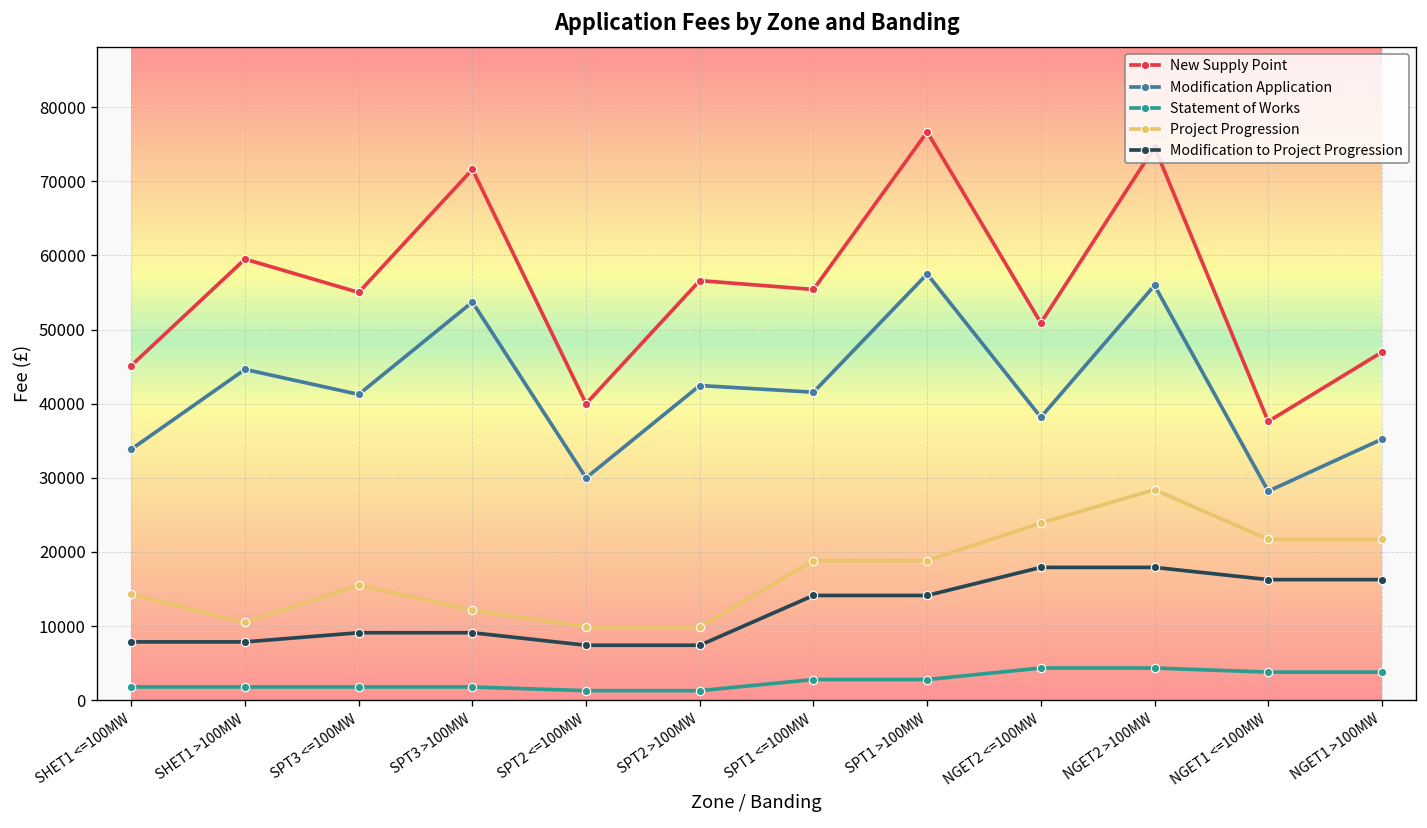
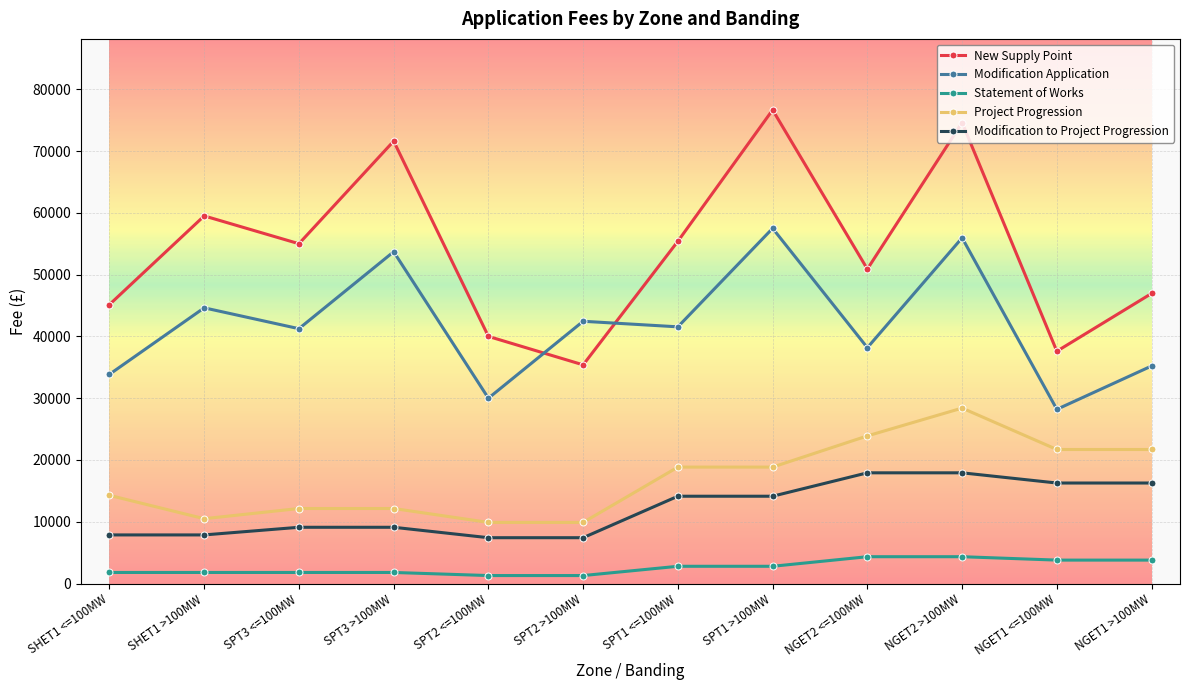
  {
    "New Supply Point": {
      "SHET1 <=100MW": 45000,
      "SHET1 >100MW": 60000,
      "SPT3 <=100MW": 55000,
      "SPT3 >100MW": 72000,
      "SPT2 <=100MW": 40000,
-     "SPT2 >100MW": 57000,
+     "SPT2 >100MW": 35000,
      "SPT1 <=100MW": 55000,
      "SPT1 >100MW": 77000,
      "NGET2 <=100MW": 51000,
      "NGET1 <=100MW": 38000,
      "NGET1 >100MW": 47000
    },
    "Project Progression": {
      "SHET1 <=100MW": 14000,
      "SHET1 >100MW": 11000,
-     "SPT3 <=100MW": 16000,
+     "SPT3 <=100MW": 12000,
      "SPT3 >100MW": 12000,
      "SPT2 <=100MW": 10000,
      "SPT2 >100MW": 10000,
      "SPT1 <=100MW": 19000,
      "SPT1 >100MW": 19000,
      "NGET2 <=100MW": 24000,
      "NGET2 >100MW": 28000,
      "NGET1 <=100MW": 22000,
      "NGET1 >100MW": 22000
    },
    "Modification to Project Progression": {
      "SHET1 <=100MW": 8000,
      "SHET1 >100MW": 8000,
      "SPT3 <=100MW": 9000,
      "SPT3 >100MW": 9000,
      "SPT2 <=100MW": 7000,
      "SPT2 >100MW": 7000,
      "SPT1 <=100MW": 14000,
      "SPT1 >100MW": 14000,
      "NGET2 <=100MW": 18000,
      "NGET2 >100MW": 18000,
      "NGET1 <=100MW": 16000,
      "NGET1 >100MW": 16000
    }
  }
